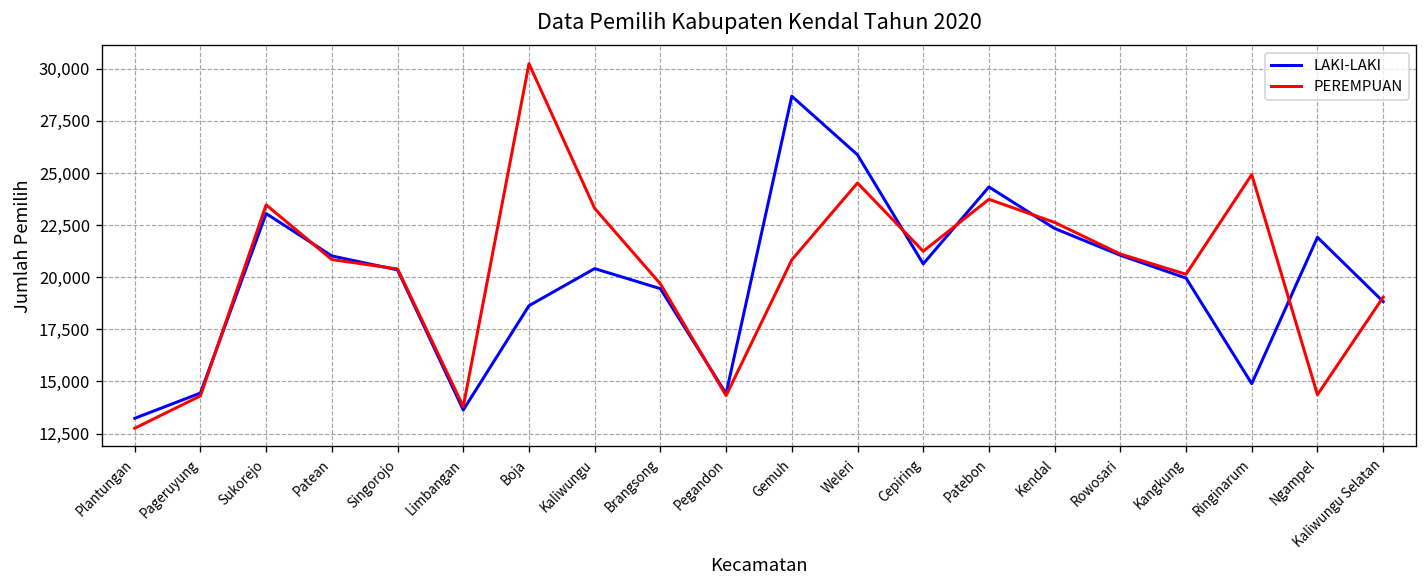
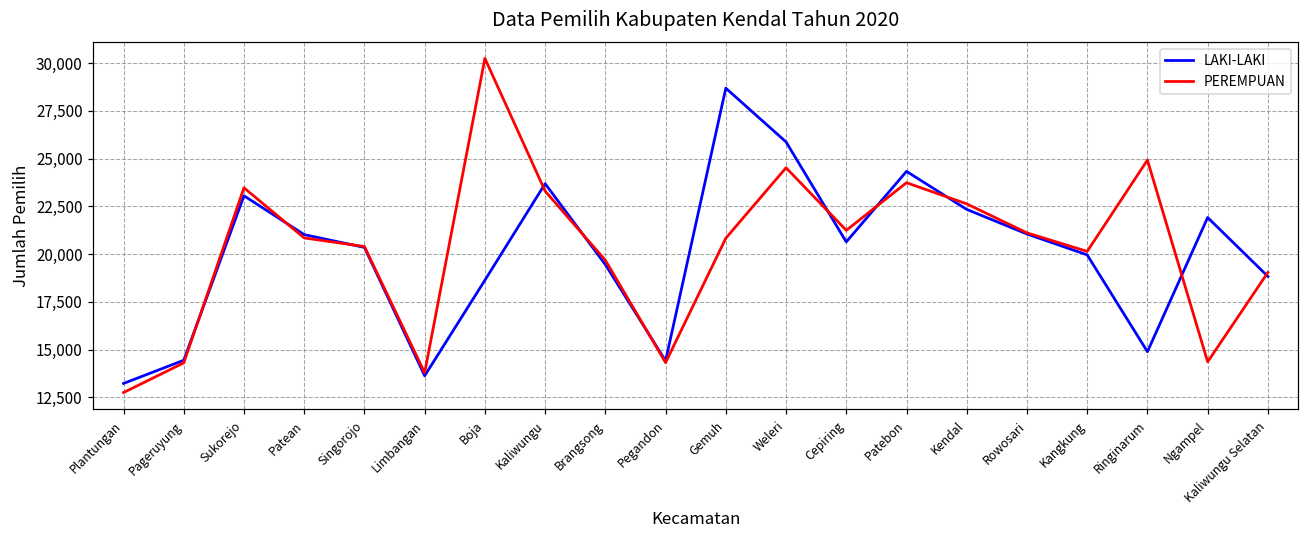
  {
    "LAKI-LAKI": {
      "Plantungan": "13,200",
      "Sukorejo": "23,100",
      "Patean": "21,000",
      "Limbangan": "13,600",
      "Boja": "18,600",
-     "Kaliwungu": "20,400",
+     "Kaliwungu": "23,700",
      "Brangsong": "19,500",
      "Gemuh": "28,700",
      "Weleri": "25,900",
      "Cepiring": "20,600",
      "Patebon": "24,300",
      "Kendal": "22,300",
      "Kangkung": "20,000",
      "Ringinarum": "14,900",
      "Ngampel": "21,900",
      "Kaliwungu Selatan": "18,800"
    },
    "PEREMPUAN": {
      "Plantungan": "12,800",
      "Sukorejo": "23,500",
      "Patean": "20,800",
      "Limbangan": "13,800",
      "Boja": "30,200",
      "Kaliwungu": "23,300",
      "Brangsong": "19,700",
      "Gemuh": "20,800",
      "Weleri": "24,500",
      "Cepiring": "21,200",
      "Patebon": "23,700",
      "Kendal": "22,600",
      "Kangkung": "20,100",
      "Ringinarum": "24,900",
      "Ngampel": "14,400",
      "Kaliwungu Selatan": "19,000"
    }
  }
